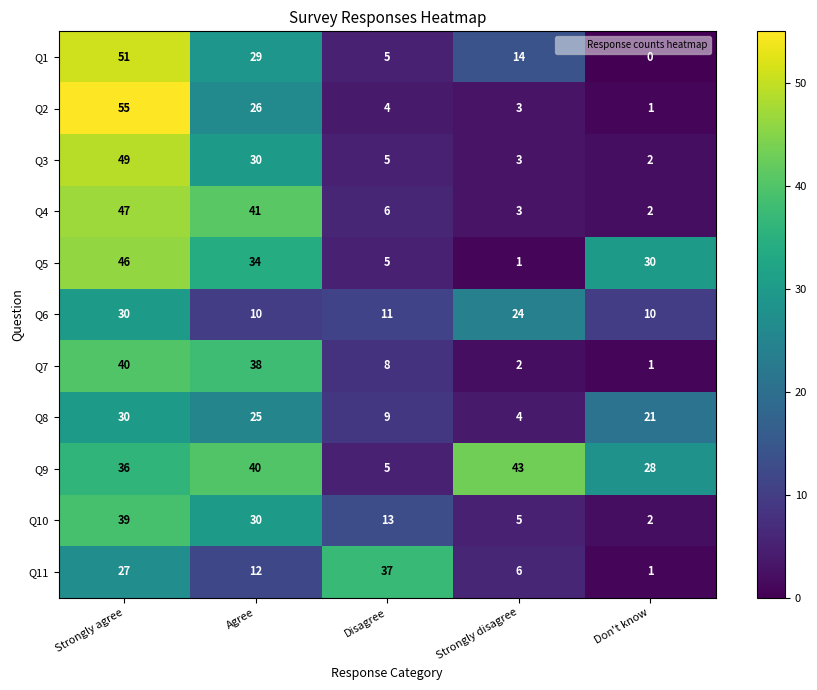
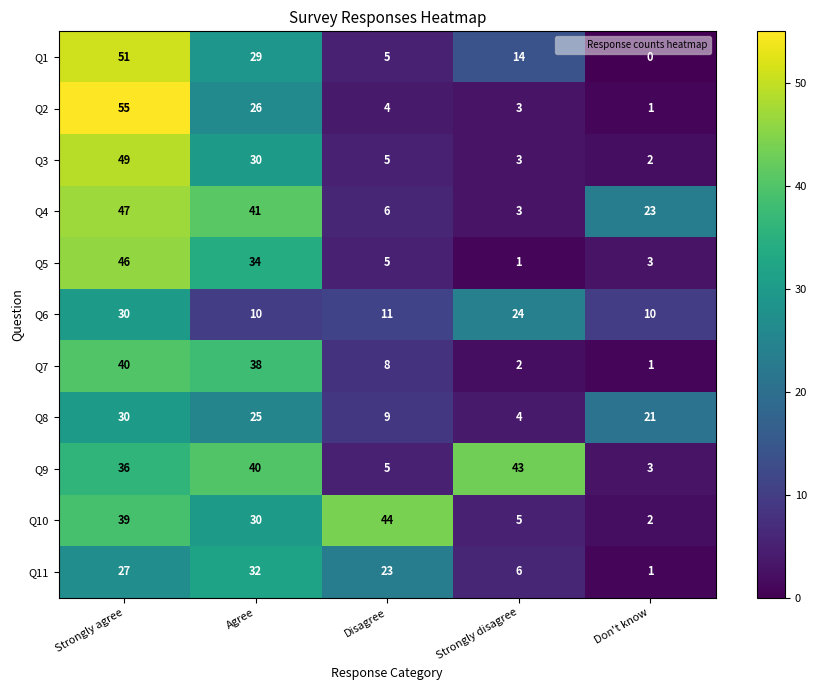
  {
    "Q1": {
      "Strongly agree": 51,
      "Agree": 29,
      "Disagree": 5,
      "Strongly disagree": 14
    },
    "Q2": {
      "Strongly agree": 55,
      "Agree": 26,
      "Disagree": 4,
      "Strongly disagree": 3,
      "Don't know": 1
    },
    "Q3": {
      "Strongly agree": 49,
      "Agree": 30,
      "Disagree": 5,
      "Strongly disagree": 3,
      "Don't know": 2
    },
    "Q4": {
      "Strongly agree": 47,
      "Agree": 41,
      "Disagree": 6,
      "Strongly disagree": 3,
-     "Don't know": 2
+     "Don't know": 23
    },
    "Q5": {
      "Strongly agree": 46,
      "Agree": 34,
      "Disagree": 5,
      "Strongly disagree": 1,
-     "Don't know": 30
+     "Don't know": 3
    },
    "Q6": {
      "Strongly agree": 30,
      "Agree": 10,
      "Disagree": 11,
      "Strongly disagree": 24,
      "Don't know": 10
    },
    "Q7": {
      "Strongly agree": 40,
      "Agree": 38,
      "Disagree": 8,
      "Strongly disagree": 2,
      "Don't know": 1
    },
    "Q8": {
      "Strongly agree": 30,
      "Agree": 25,
      "Disagree": 9,
      "Strongly disagree": 4,
      "Don't know": 21
    },
    "Q9": {
      "Strongly agree": 36,
      "Agree": 40,
      "Disagree": 5,
      "Strongly disagree": 43,
-     "Don't know": 28
+     "Don't know": 3
    },
    "Q10": {
      "Strongly agree": 39,
      "Agree": 30,
-     "Disagree": 13,
+     "Disagree": 44,
      "Strongly disagree": 5,
      "Don't know": 2
    },
    "Q11": {
      "Strongly agree": 27,
-     "Agree": 12,
-     "Disagree": 37,
+     "Agree": 32,
+     "Disagree": 23,
      "Strongly disagree": 6,
      "Don't know": 1
    }
  }
